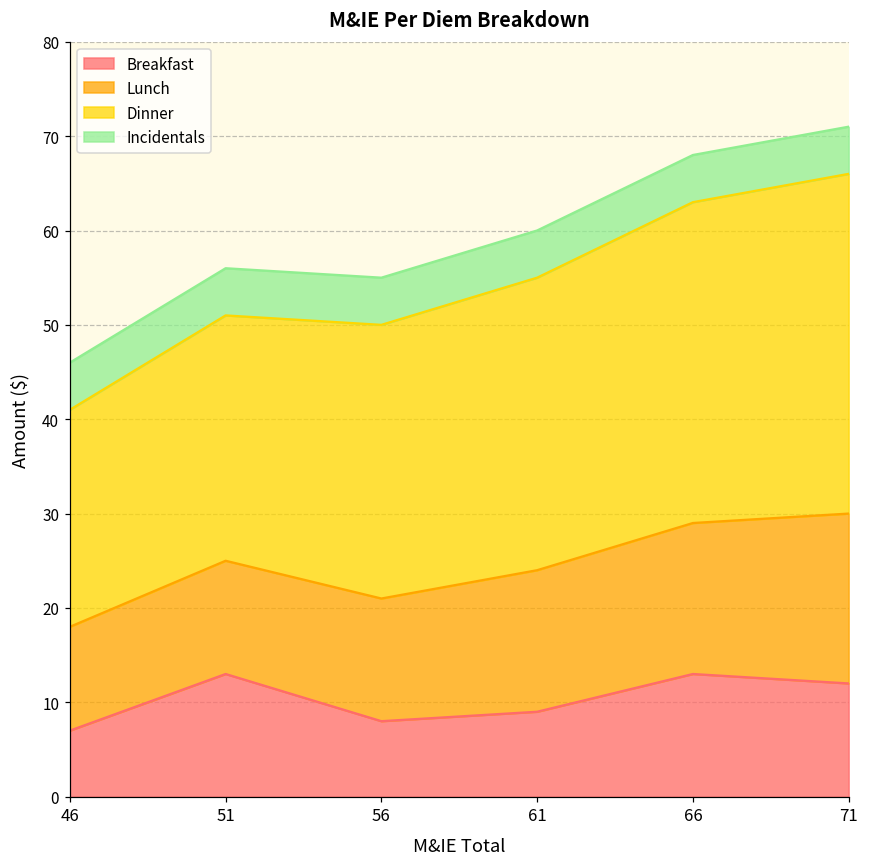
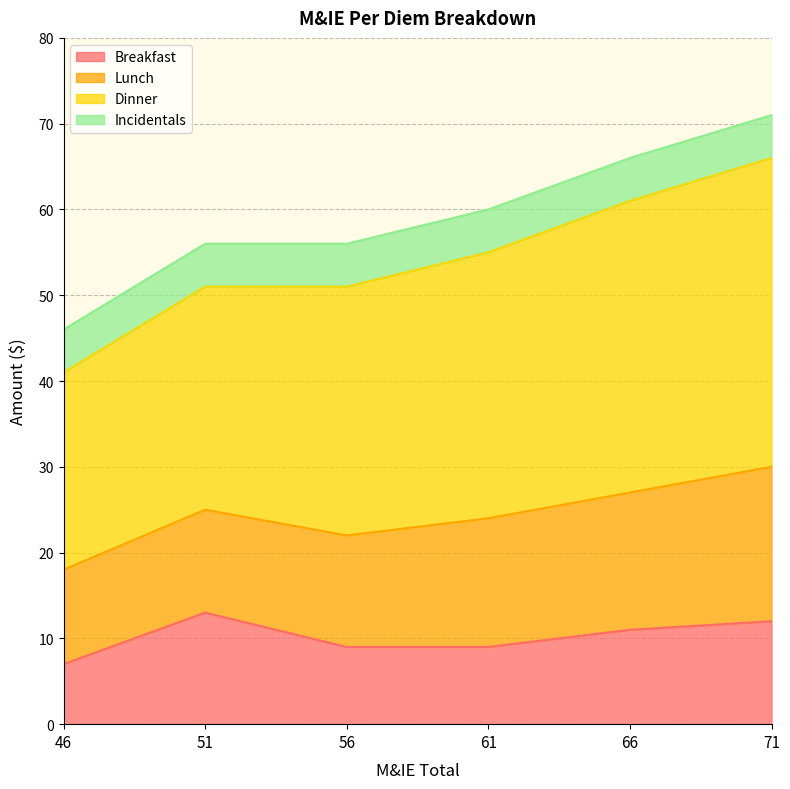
  {
    "Breakfast": {
      "46": 7,
      "51": 13,
-     "56": 8,
+     "56": 9,
      "61": 9,
-     "66": 13,
+     "66": 11,
      "71": 12
    },
    "Incidentals": {
      "46": 5,
      "51": 5,
      "56": 5,
      "61": 5,
      "66": 5,
      "71": 5
    }
  }
